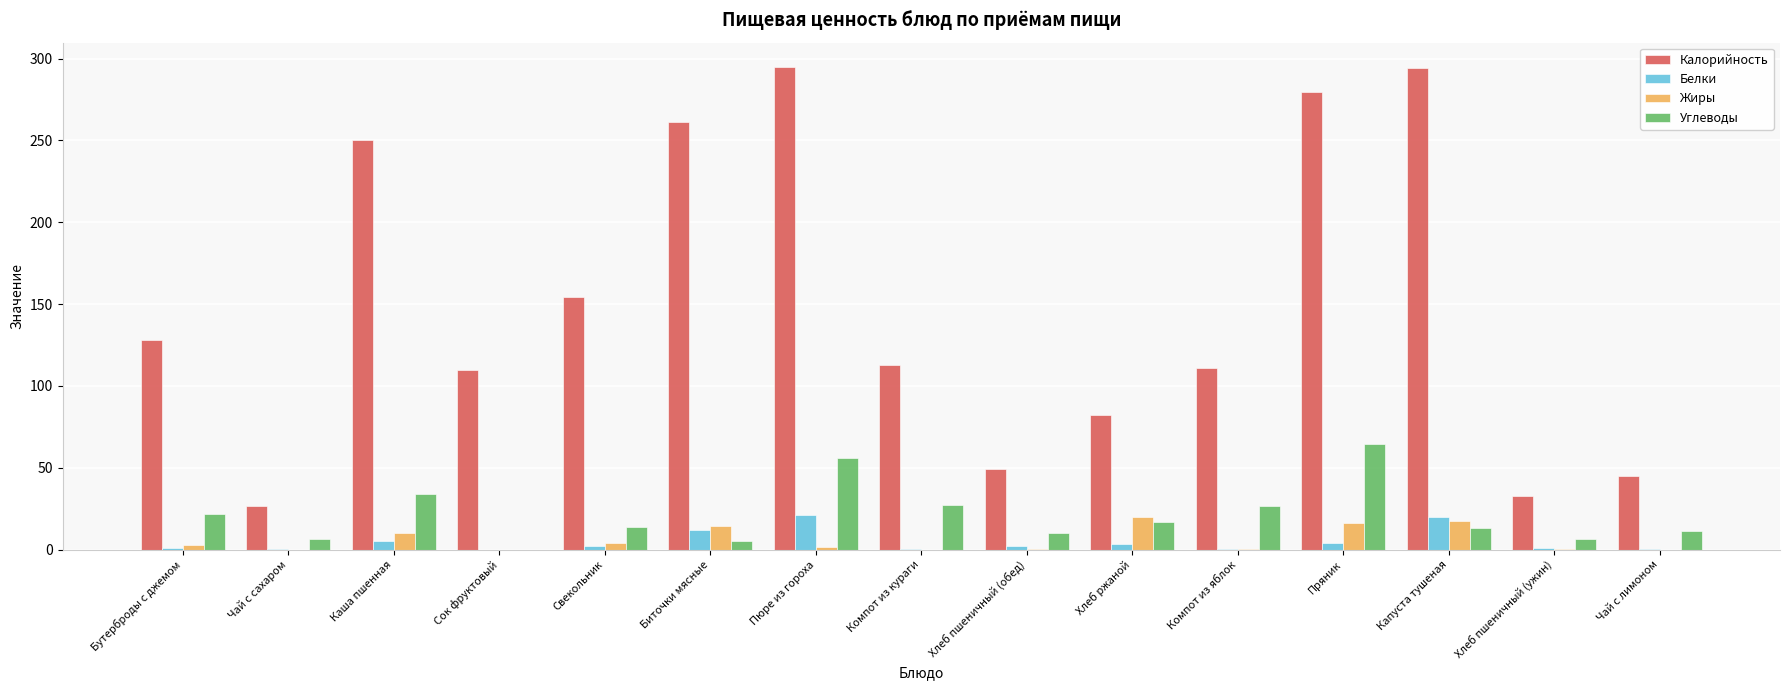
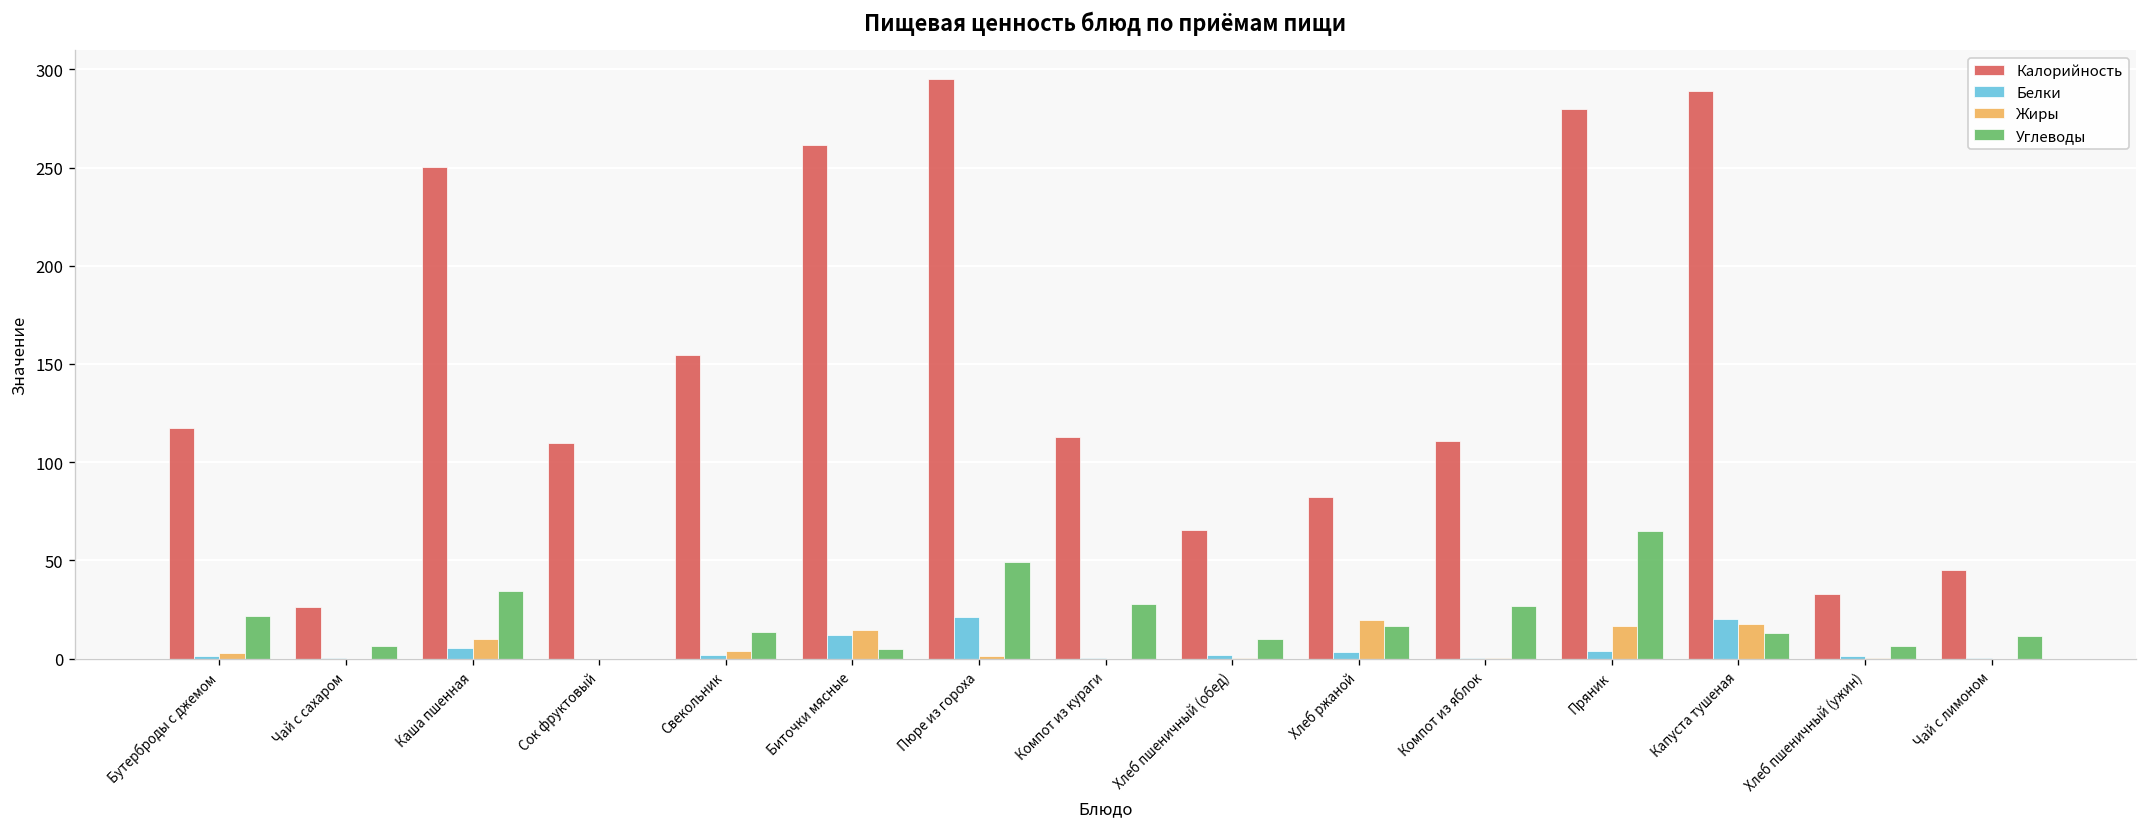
  {
    "Калорийность": {
-     "Бутерброды с джемом": 128,
+     "Бутерброды с джемом": 117,
      "Чай с сахаром": 26,
      "Каша пшенная": 250,
      "Сок фруктовый": 110,
      "Свекольник": 155,
      "Биточки мясные": 261,
      "Пюре из гороха": 295,
      "Компот из кураги": 113,
-     "Хлеб пшеничный (обед)": 50,
+     "Хлеб пшеничный (обед)": 66,
      "Хлеб ржаной": 83,
      "Компот из яблок": 111,
      "Пряник": 280,
-     "Капуста тушеная": 294,
+     "Капуста тушеная": 289,
      "Хлеб пшеничный (ужин)": 33,
      "Чай с лимоном": 45
    },
    "Белки": {
      "Каша пшенная": 6,
      "Сок фруктовый": 0,
      "Свекольник": 2,
      "Биточки мясные": 12,
      "Пюре из гороха": 21,
      "Хлеб пшеничный (обед)": 2,
      "Хлеб ржаной": 3,
      "Пряник": 4,
      "Капуста тушеная": 20
    },
    "Жиры": {
      "Бутерброды с джемом": 3,
      "Чай с сахаром": 0,
      "Каша пшенная": 10,
      "Сок фруктовый": 0,
      "Свекольник": 4,
      "Биточки мясные": 14,
      "Пюре из гороха": 2,
      "Компот из кураги": 0,
      "Хлеб ржаной": 20,
      "Пряник": 16,
      "Капуста тушеная": 17
    },
    "Углеводы": {
      "Бутерброды с джемом": 22,
      "Чай с сахаром": 6,
      "Каша пшенная": 34,
      "Сок фруктовый": 0,
      "Свекольник": 14,
      "Биточки мясные": 5,
-     "Пюре из гороха": 56,
+     "Пюре из гороха": 49,
      "Компот из кураги": 28,
      "Хлеб пшеничный (обед)": 10,
      "Хлеб ржаной": 17,
      "Компот из яблок": 27,
      "Пряник": 65,
      "Капуста тушеная": 13,
      "Хлеб пшеничный (ужин)": 7,
      "Чай с лимоном": 11
    }
  }
